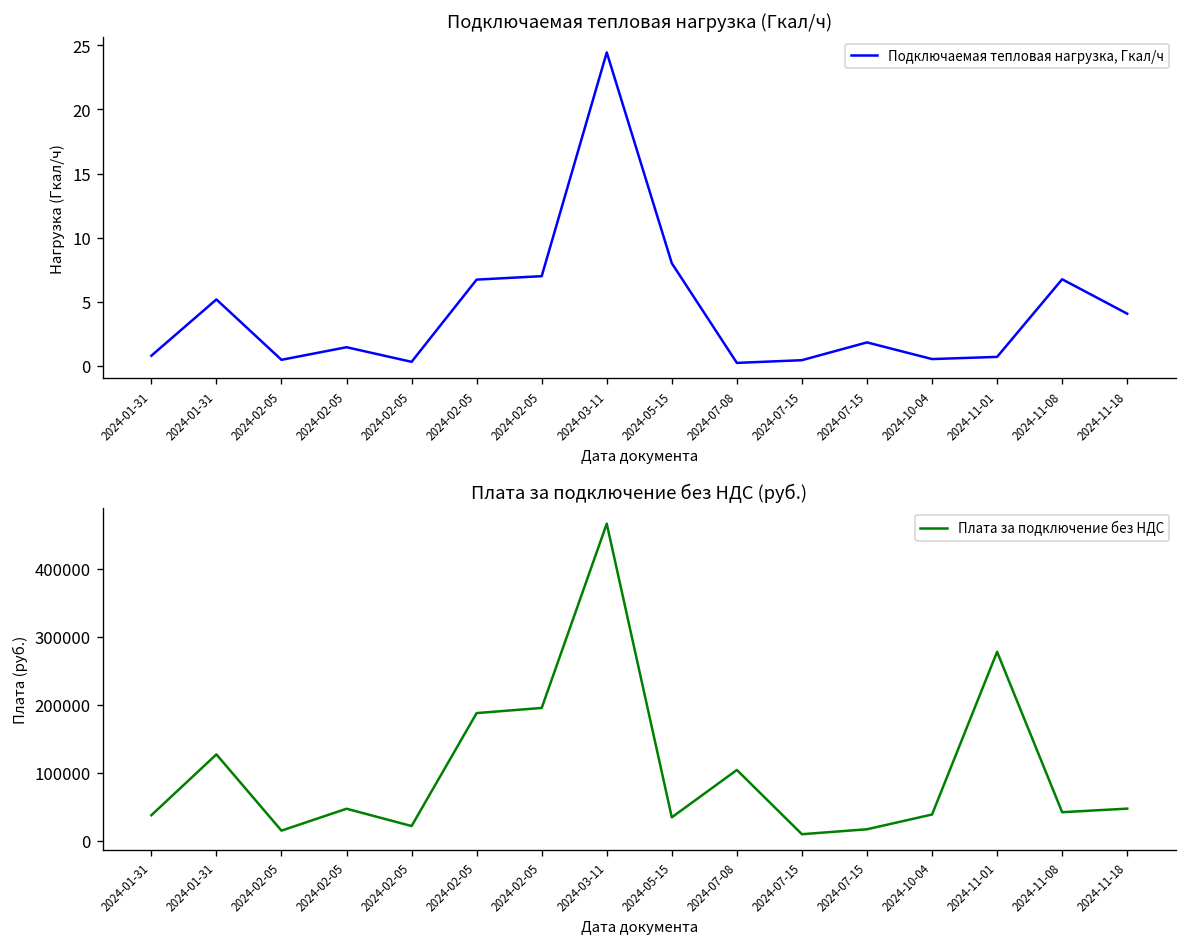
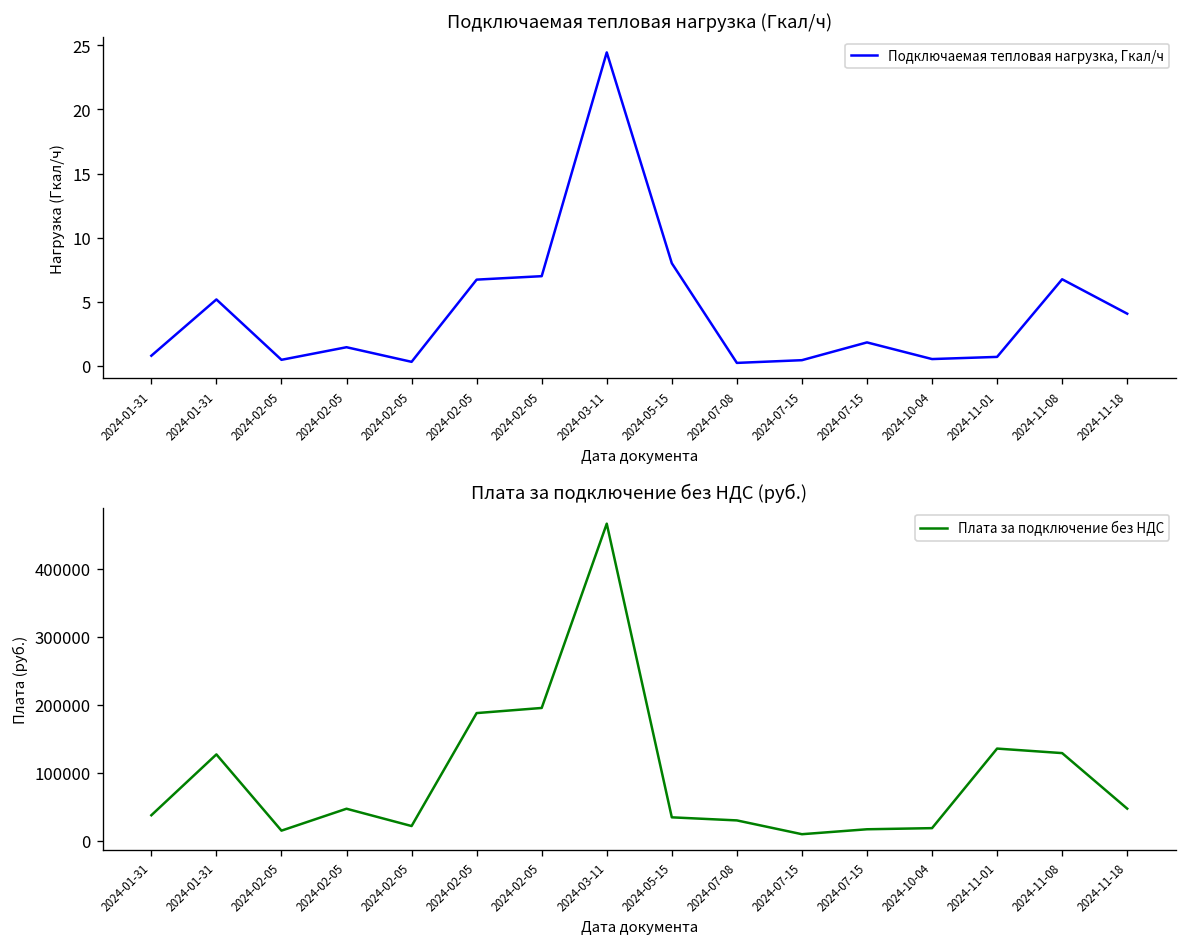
  {
    "Подключаемая тепловая нагрузка (Гкал/ч)": {
      "2024-03-11": 24.5,
      "2024-05-15": 8.0,
      "2024-07-08": 0.2,
      "2024-10-04": 0.5,
      "2024-11-01": 0.7,
      "2024-11-08": 6.7,
      "2024-11-18": 4.1
    },
    "Плата за подключение без НДС (руб.)": {
      "2024-03-11": 470000,
      "2024-05-15": 30000,
-     "2024-07-08": 100000,
-     "2024-10-04": 40000,
-     "2024-11-01": 280000,
-     "2024-11-08": 40000,
+     "2024-07-08": 30000,
+     "2024-10-04": 20000,
+     "2024-11-01": 140000,
+     "2024-11-08": 130000,
      "2024-11-18": 50000
    }
  }
